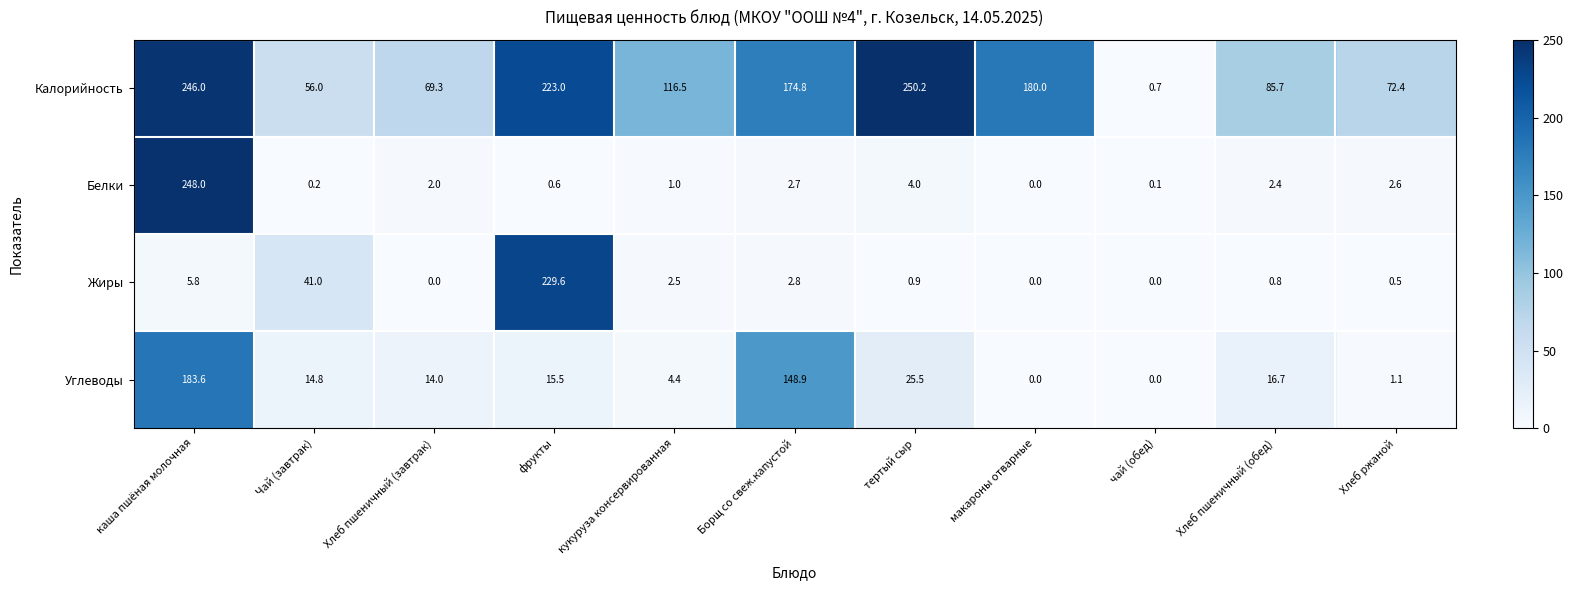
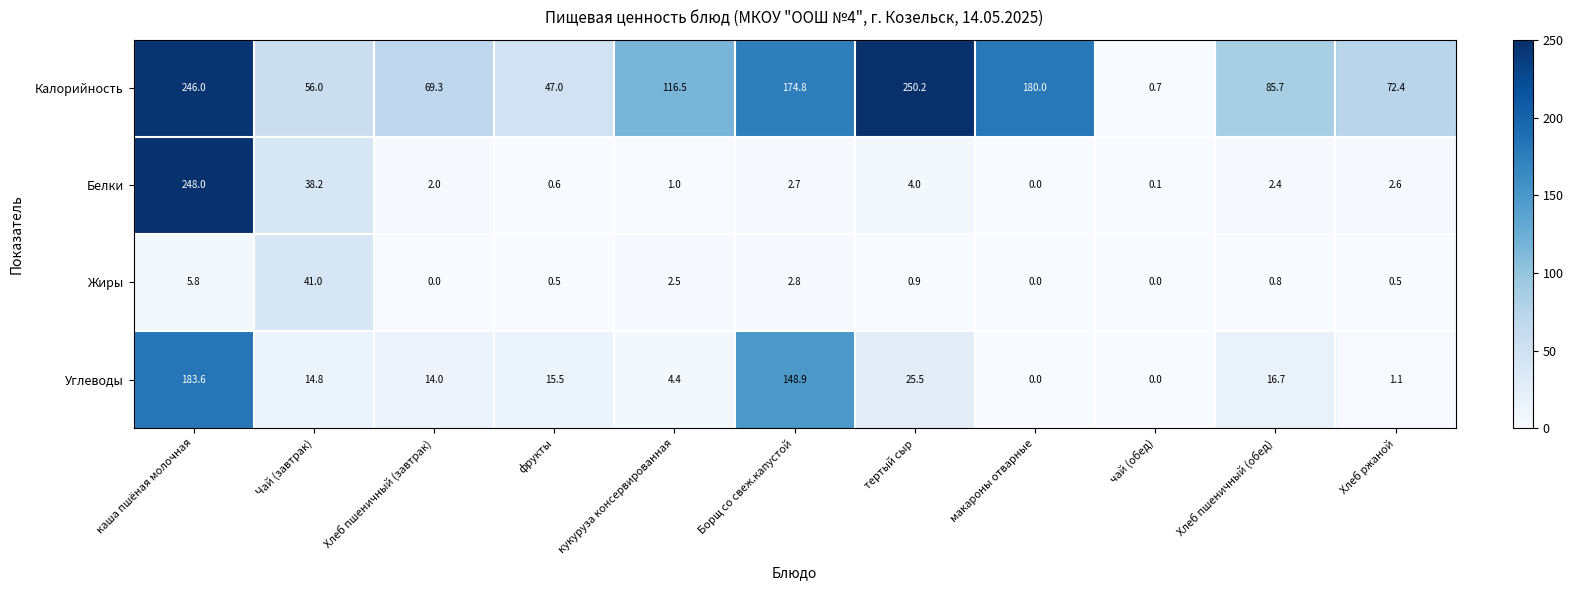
  {
    "Калорийность": {
      "каша пшёная молочная": 246.0,
      "Чай (завтрак)": 56.0,
      "Хлеб пшеничный (завтрак)": 69.3,
-     "фрукты": 223.0,
+     "фрукты": 47.0,
      "кукуруза консервированная": 116.5,
      "Борщ со свеж.капустой": 174.8,
      "тертый сыр": 250.2,
      "макароны отварные": 180.0,
      "чай (обед)": 0.7,
      "Хлеб пшеничный (обед)": 85.7,
      "Хлеб ржаной": 72.4
    },
    "Белки": {
      "каша пшёная молочная": 248.0,
-     "Чай (завтрак)": 0.2,
+     "Чай (завтрак)": 38.2,
      "Хлеб пшеничный (завтрак)": 2.0,
      "фрукты": 0.6,
      "кукуруза консервированная": 1.0,
      "Борщ со свеж.капустой": 2.7,
      "тертый сыр": 4.0,
      "макароны отварные": 0.0,
      "чай (обед)": 0.1,
      "Хлеб пшеничный (обед)": 2.4,
      "Хлеб ржаной": 2.6
    },
    "Жиры": {
      "каша пшёная молочная": 5.8,
      "Чай (завтрак)": 41.0,
      "Хлеб пшеничный (завтрак)": 0.0,
-     "фрукты": 229.6,
+     "фрукты": 0.5,
      "кукуруза консервированная": 2.5,
      "Борщ со свеж.капустой": 2.8,
      "тертый сыр": 0.9,
      "макароны отварные": 0.0,
      "чай (обед)": 0.0,
      "Хлеб пшеничный (обед)": 0.8,
      "Хлеб ржаной": 0.5
    },
    "Углеводы": {
      "каша пшёная молочная": 183.6,
      "Чай (завтрак)": 14.8,
      "Хлеб пшеничный (завтрак)": 14.0,
      "фрукты": 15.5,
      "кукуруза консервированная": 4.4,
      "Борщ со свеж.капустой": 148.9,
      "тертый сыр": 25.5,
      "макароны отварные": 0.0,
      "чай (обед)": 0.0,
      "Хлеб пшеничный (обед)": 16.7,
      "Хлеб ржаной": 1.1
    }
  }
